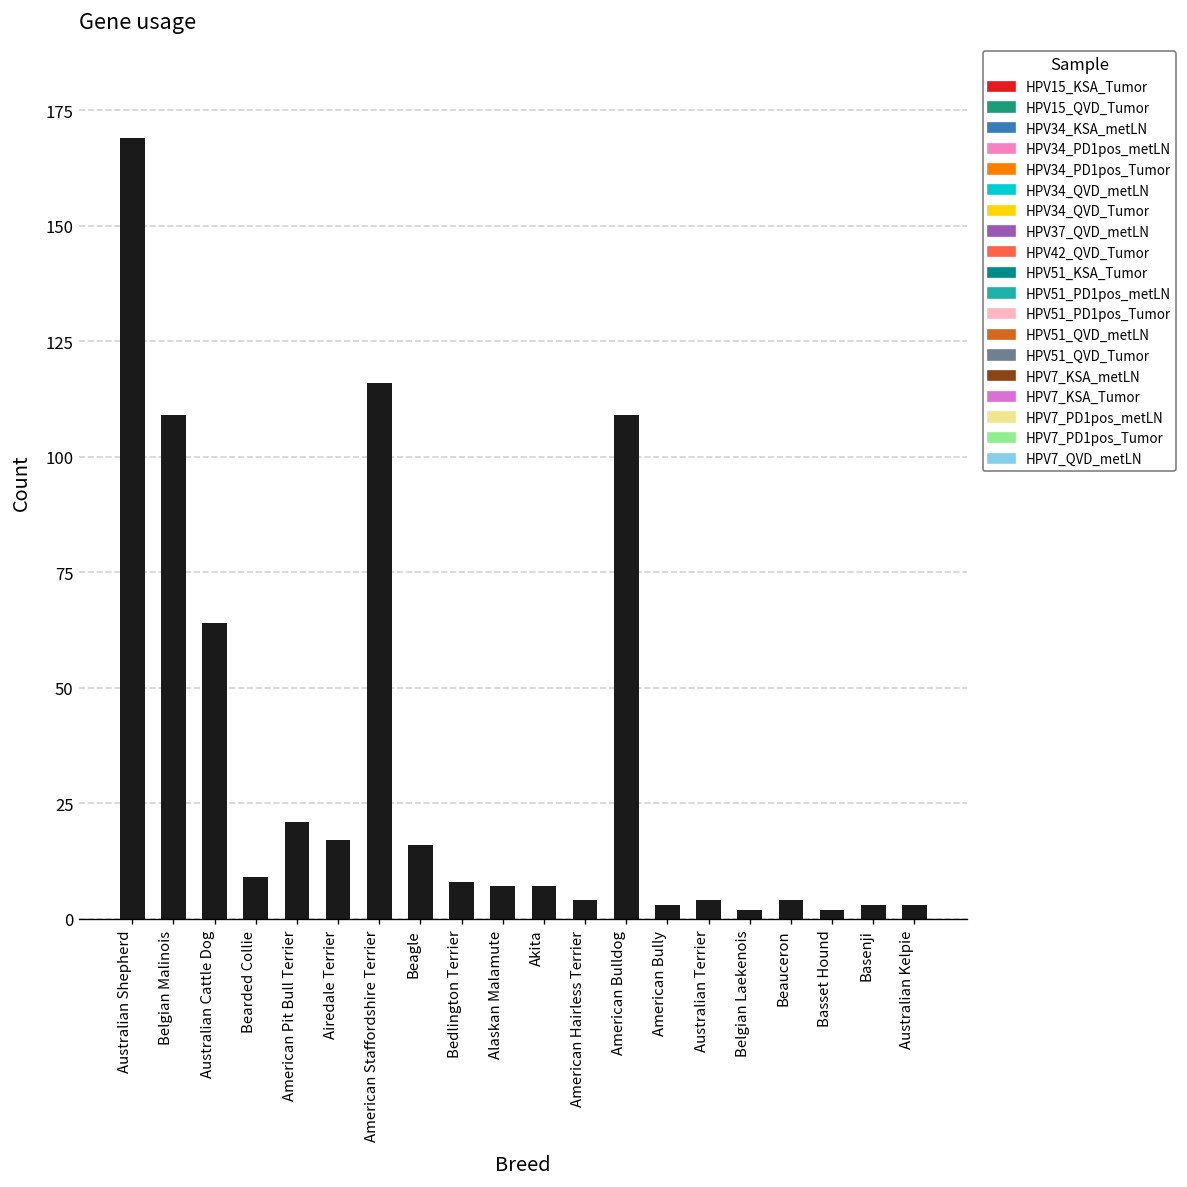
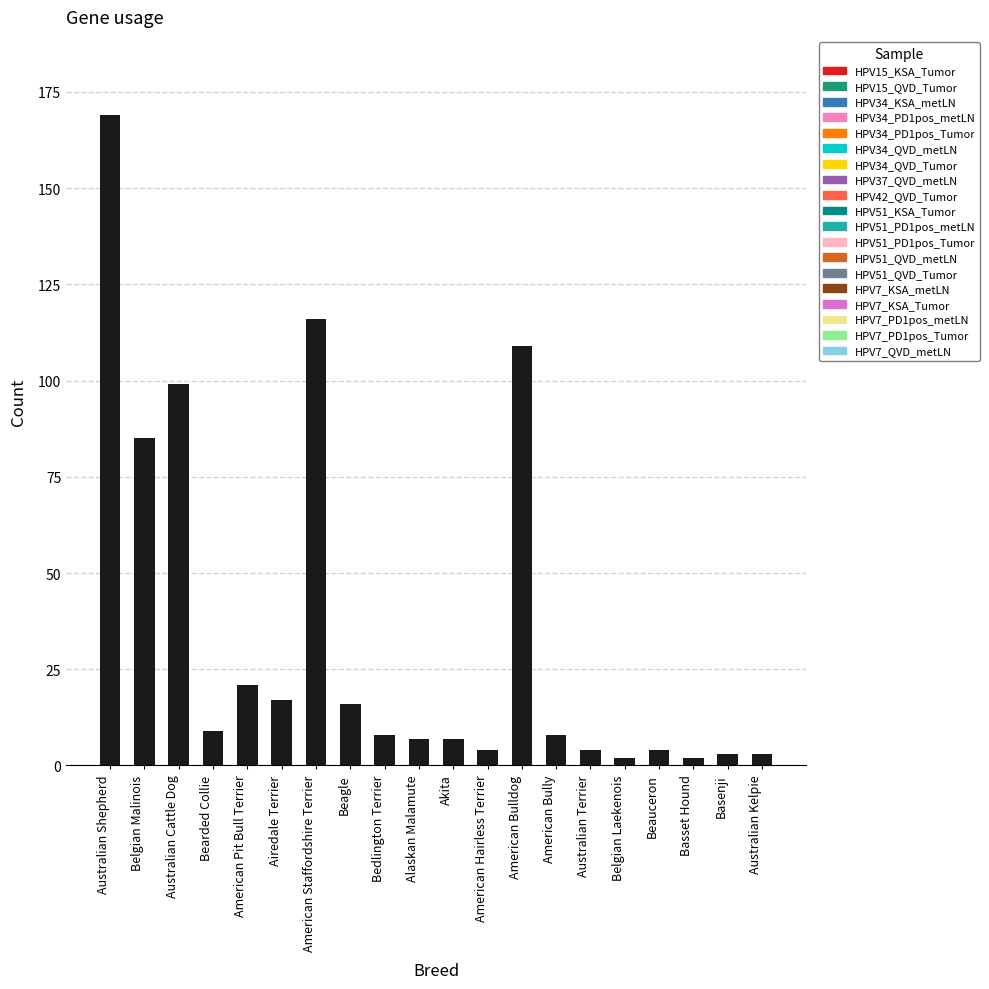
  {
    "Australian Shepherd": 169,
-   "Belgian Malinois": 109,
-   "Australian Cattle Dog": 64,
+   "Belgian Malinois": 85,
+   "Australian Cattle Dog": 99,
    "Bearded Collie": 9,
    "American Pit Bull Terrier": 21,
    "Airedale Terrier": 17,
    "American Staffordshire Terrier": 116,
    "Beagle": 16,
    "Bedlington Terrier": 8,
    "Alaskan Malamute": 7,
    "Akita": 7,
    "American Hairless Terrier": 4,
    "American Bulldog": 109,
-   "American Bully": 3,
+   "American Bully": 8,
    "Australian Terrier": 4,
    "Belgian Laekenois": 2,
    "Beauceron": 4,
    "Basset Hound": 2,
    "Basenji": 3,
    "Australian Kelpie": 3
  }
